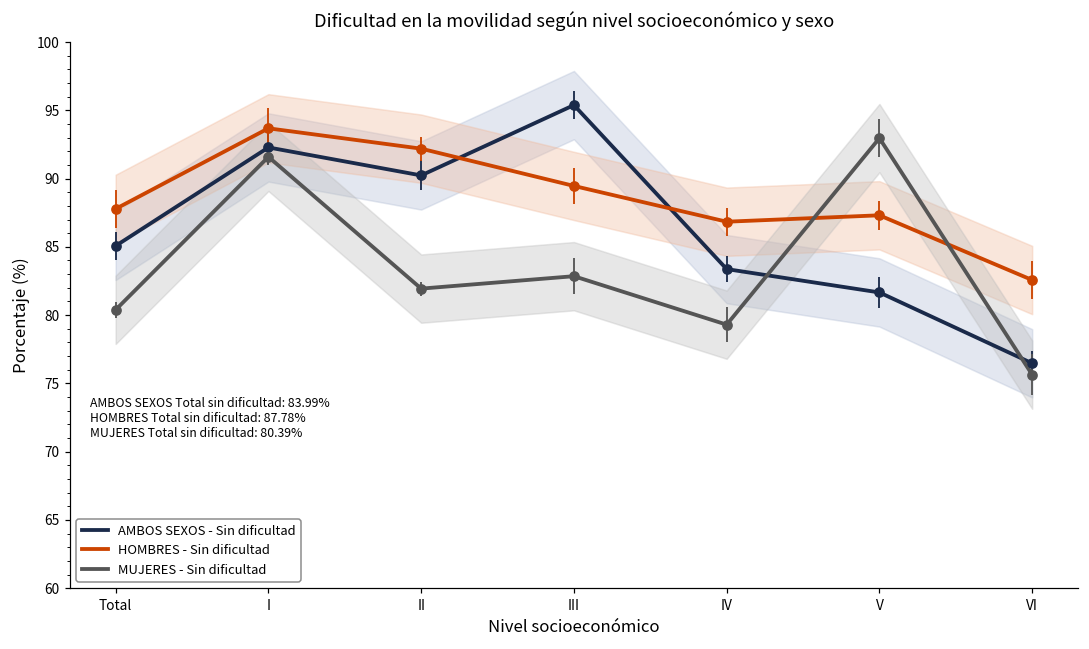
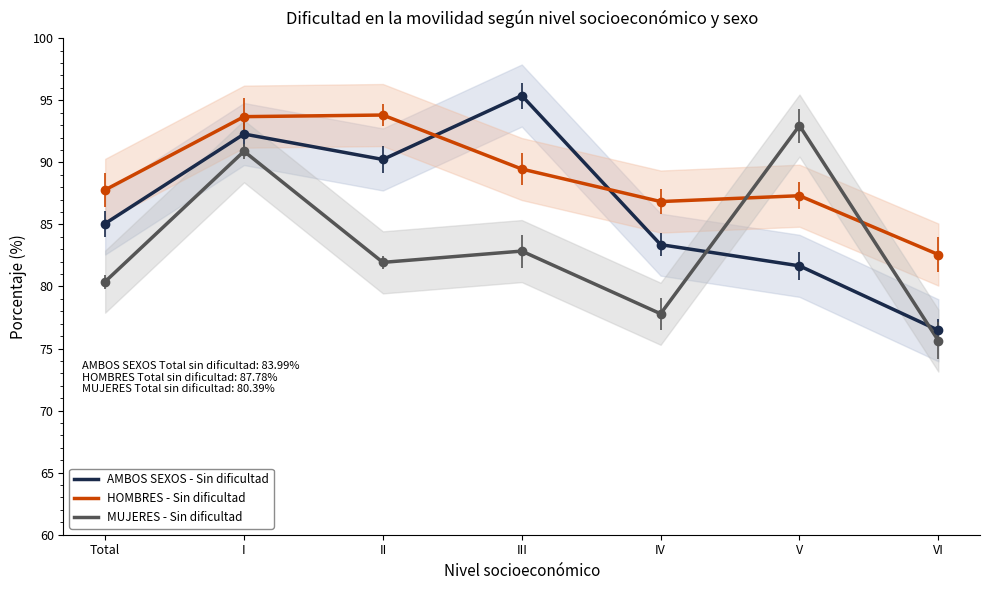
  {
    "AMBOS SEXOS - Sin dificultad": {
      "Total": 85.1,
      "I": 92.3,
      "II": 90.2,
      "III": 95.4,
      "IV": 83.4,
      "V": 81.7,
      "VI": 76.5
    },
    "HOMBRES - Sin dificultad": {
      "Total": 87.8,
      "I": 93.7,
-     "II": 92.2,
+     "II": 93.8,
      "III": 89.5,
      "IV": 86.8,
      "V": 87.3,
      "VI": 82.6
    },
    "MUJERES - Sin dificultad": {
      "Total": 80.4,
-     "I": 91.6,
+     "I": 90.9,
      "II": 81.9,
      "III": 82.9,
-     "IV": 79.3,
+     "IV": 77.8,
      "V": 93.0,
      "VI": 75.6
    }
  }
